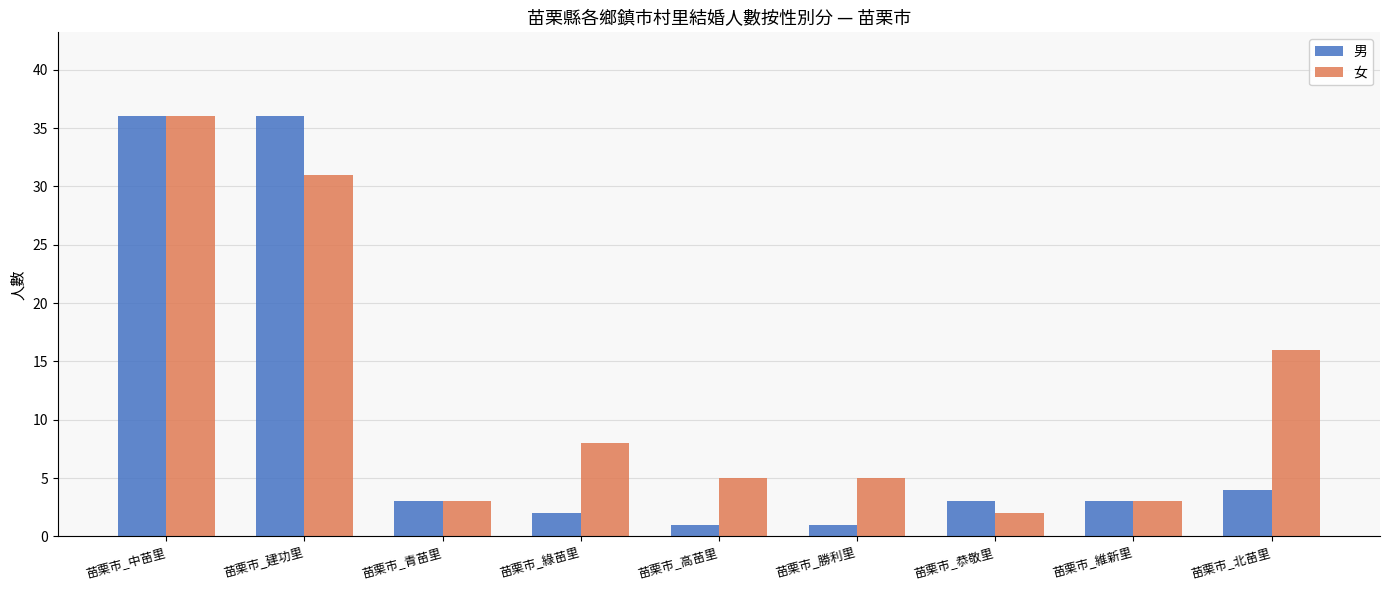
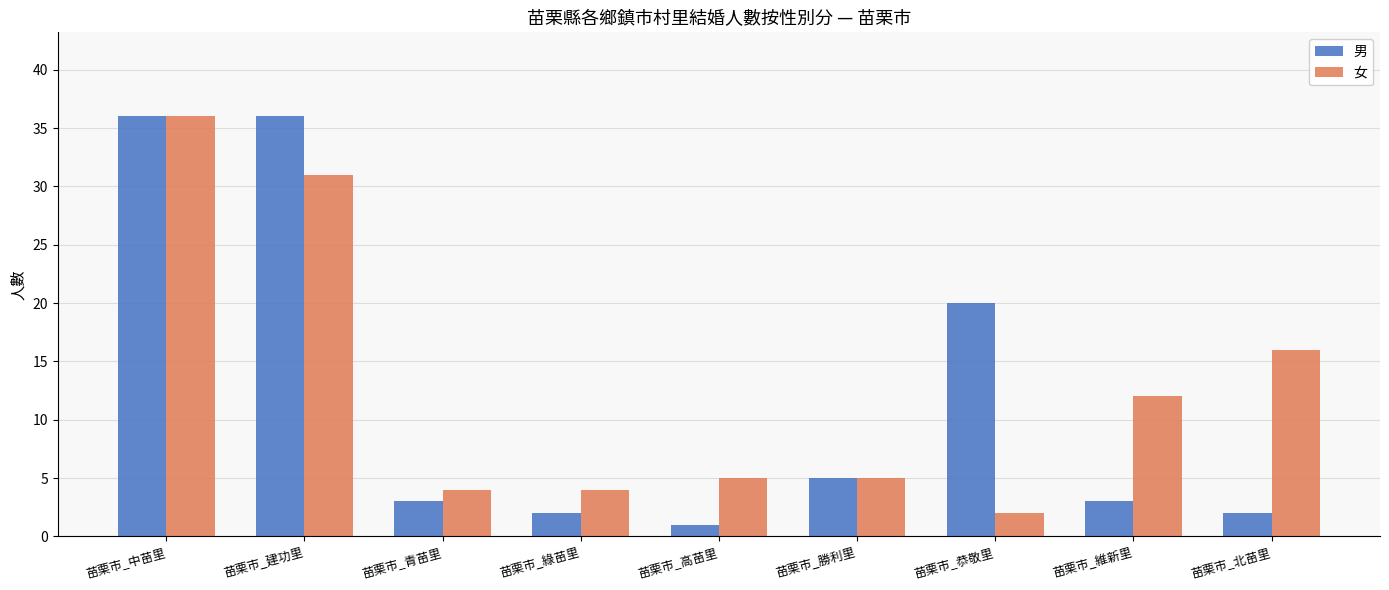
  {
    "男": {
      "苗栗市_中苗里": 36,
      "苗栗市_建功里": 36,
      "苗栗市_青苗里": 3,
      "苗栗市_綠苗里": 2,
      "苗栗市_高苗里": 1,
-     "苗栗市_勝利里": 1,
-     "苗栗市_恭敬里": 3,
+     "苗栗市_勝利里": 5,
+     "苗栗市_恭敬里": 20,
      "苗栗市_維新里": 3,
-     "苗栗市_北苗里": 4
+     "苗栗市_北苗里": 2
    },
    "女": {
      "苗栗市_中苗里": 36,
      "苗栗市_建功里": 31,
-     "苗栗市_青苗里": 3,
-     "苗栗市_綠苗里": 8,
+     "苗栗市_青苗里": 4,
+     "苗栗市_綠苗里": 4,
      "苗栗市_高苗里": 5,
      "苗栗市_勝利里": 5,
      "苗栗市_恭敬里": 2,
-     "苗栗市_維新里": 3,
+     "苗栗市_維新里": 12,
      "苗栗市_北苗里": 16
    }
  }
